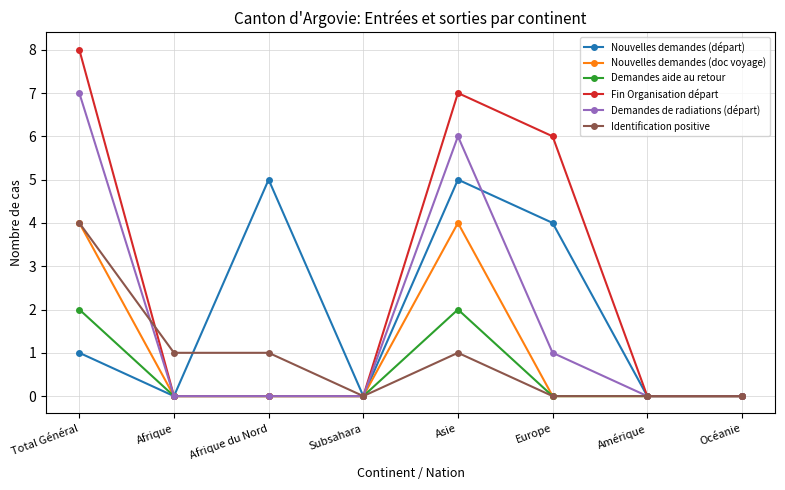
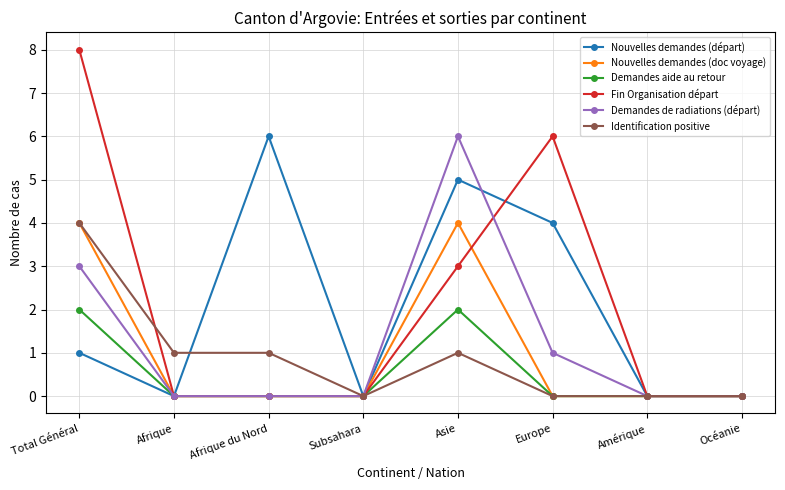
  {
    "Nouvelles demandes (départ)": {
      "Total Général": 1,
-     "Afrique du Nord": 5,
+     "Afrique du Nord": 6,
      "Asie": 5,
      "Europe": 4
    },
    "Nouvelles demandes (doc voyage)": {
      "Asie": 4
    },
    "Demandes aide au retour": {
      "Total Général": 2,
      "Asie": 2
    },
    "Fin Organisation départ": {
      "Total Général": 8,
-     "Asie": 7,
+     "Asie": 3,
      "Europe": 6
    },
    "Demandes de radiations (départ)": {
-     "Total Général": 7,
+     "Total Général": 3,
      "Asie": 6,
      "Europe": 1
    },
    "Identification positive": {
      "Afrique": 1,
      "Afrique du Nord": 1,
      "Asie": 1
    }
  }
